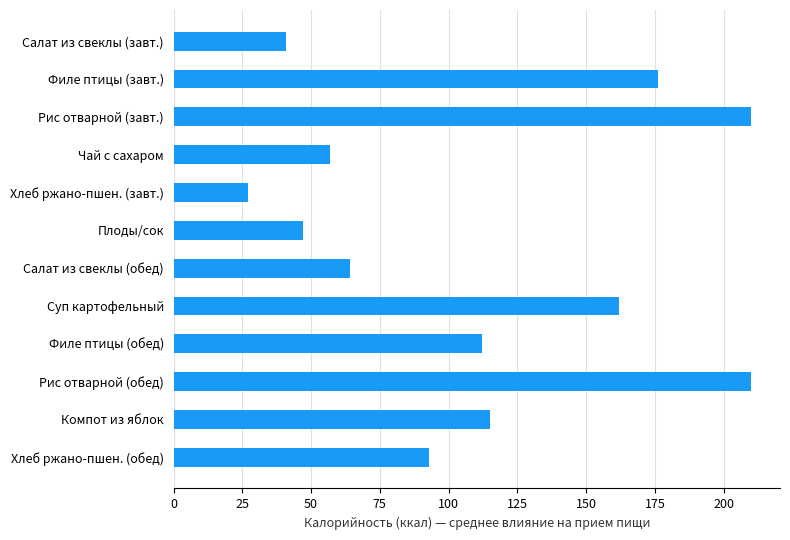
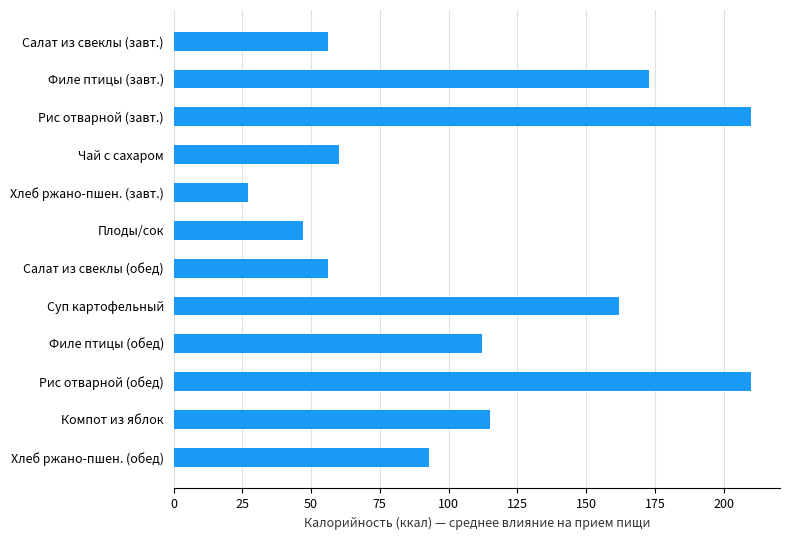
  {
-   "Салат из свеклы (завт.)": 41,
-   "Филе птицы (завт.)": 176,
+   "Салат из свеклы (завт.)": 56,
+   "Филе птицы (завт.)": 173,
    "Рис отварной (завт.)": 210,
-   "Чай с сахаром": 57,
+   "Чай с сахаром": 60,
    "Хлеб ржано-пшен. (завт.)": 27,
    "Плоды/сок": 47,
-   "Салат из свеклы (обед)": 64,
+   "Салат из свеклы (обед)": 56,
    "Суп картофельный": 162,
    "Филе птицы (обед)": 112,
    "Рис отварной (обед)": 210,
    "Компот из яблок": 115,
    "Хлеб ржано-пшен. (обед)": 93
  }
